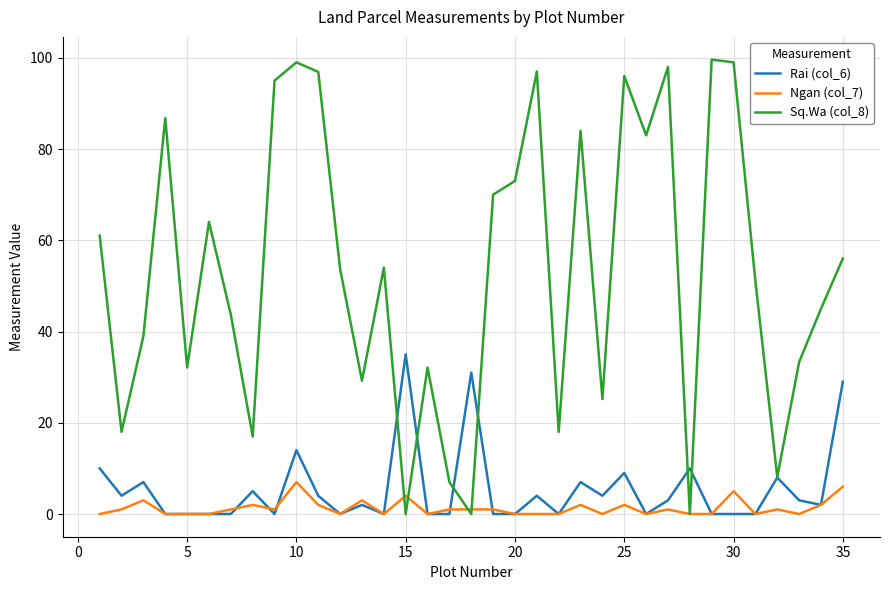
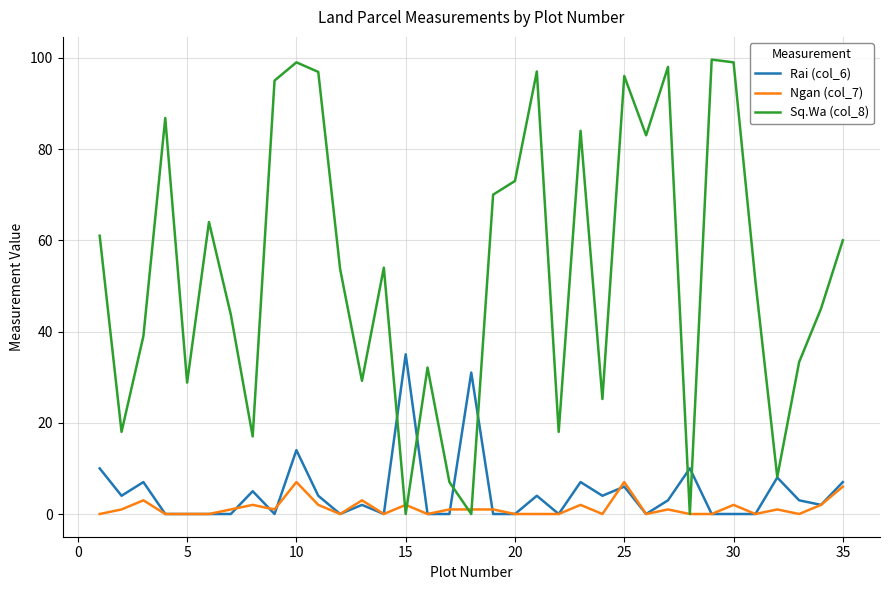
  {
    "Rai (col_6)": {
      "10": 14,
      "15": 35,
-     "25": 9,
+     "25": 6,
      "30": 0,
-     "35": 29
+     "35": 7
    },
    "Ngan (col_7)": {
      "10": 7,
-     "15": 4,
-     "25": 2,
-     "30": 5,
+     "15": 2,
+     "25": 7,
+     "30": 2,
      "35": 6
    },
    "Sq.Wa (col_8)": {
-     "5": 32,
+     "5": 29,
      "10": 99,
      "15": 0,
      "20": 73,
      "25": 96,
      "30": 99,
-     "35": 56
+     "35": 60
    }
  }
